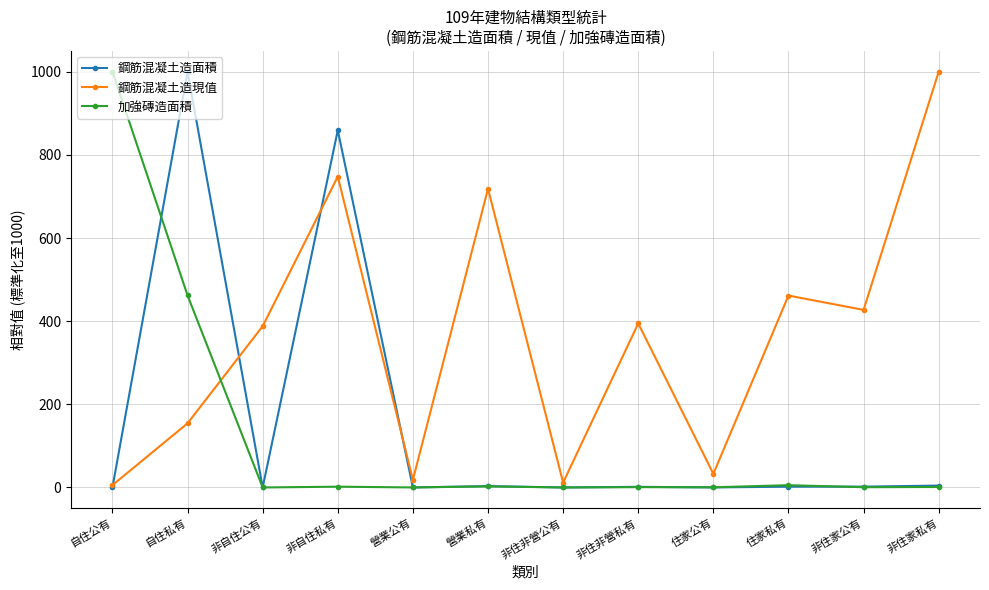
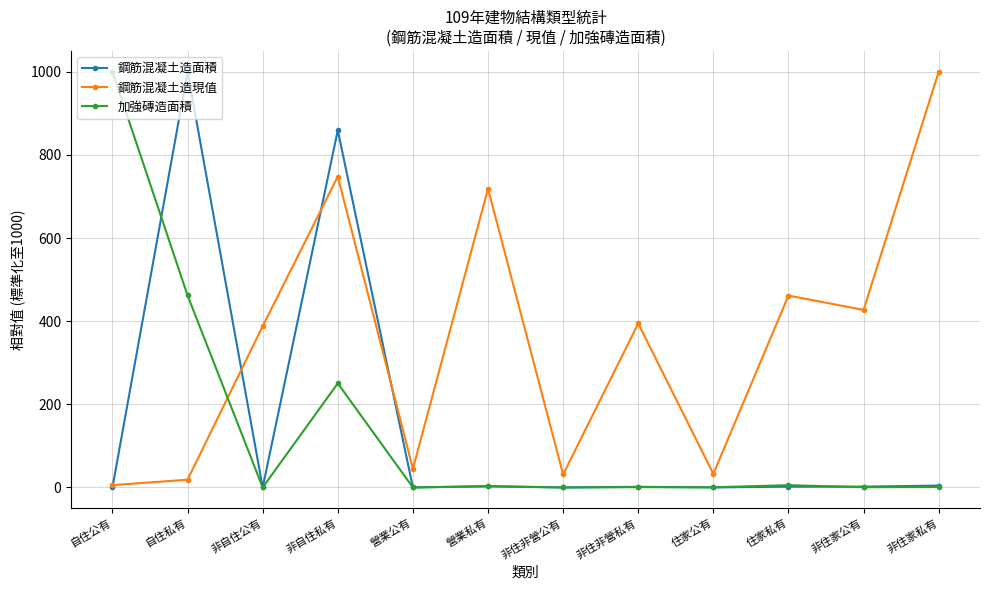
  {
    "鋼筋混凝土造面積": {
      "非自住私有": 860
    },
    "鋼筋混凝土造現值": {
-     "自住私有": 150,
+     "自住私有": 20,
      "非自住公有": 390,
      "非自住私有": 750,
-     "營業公有": 20,
+     "營業公有": 40,
      "營業私有": 720,
-     "非住非營公有": 10,
+     "非住非營公有": 30,
      "非住非營私有": 390,
      "住家公有": 30,
      "住家私有": 460,
      "非住家公有": 430,
      "非住家私有": 1000
    },
    "加強磚造面積": {
      "自住私有": 460,
-     "非自住私有": 0
+     "非自住私有": 250
    }
  }
